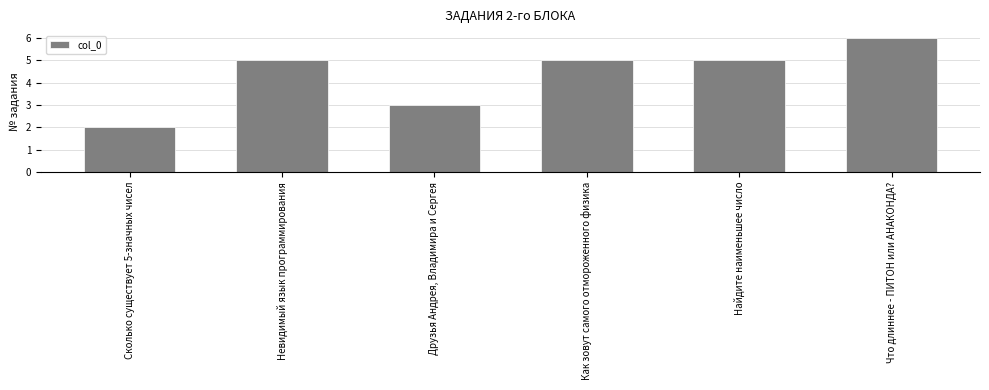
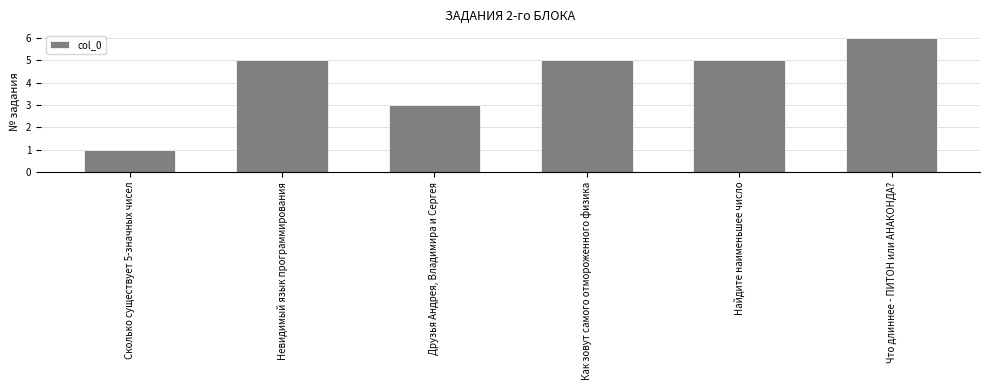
  {
-   "Сколько существует 5-значных чисел": 2,
+   "Сколько существует 5-значных чисел": 1,
    "Невидимый язык программирования": 5,
    "Друзья Андрея, Владимира и Сергея": 3,
    "Как зовут самого отмороженного физика": 5,
    "Найдите наименьшее число": 5,
    "Что длиннее - ПИТОН или АНАКОНДА?": 6
  }
